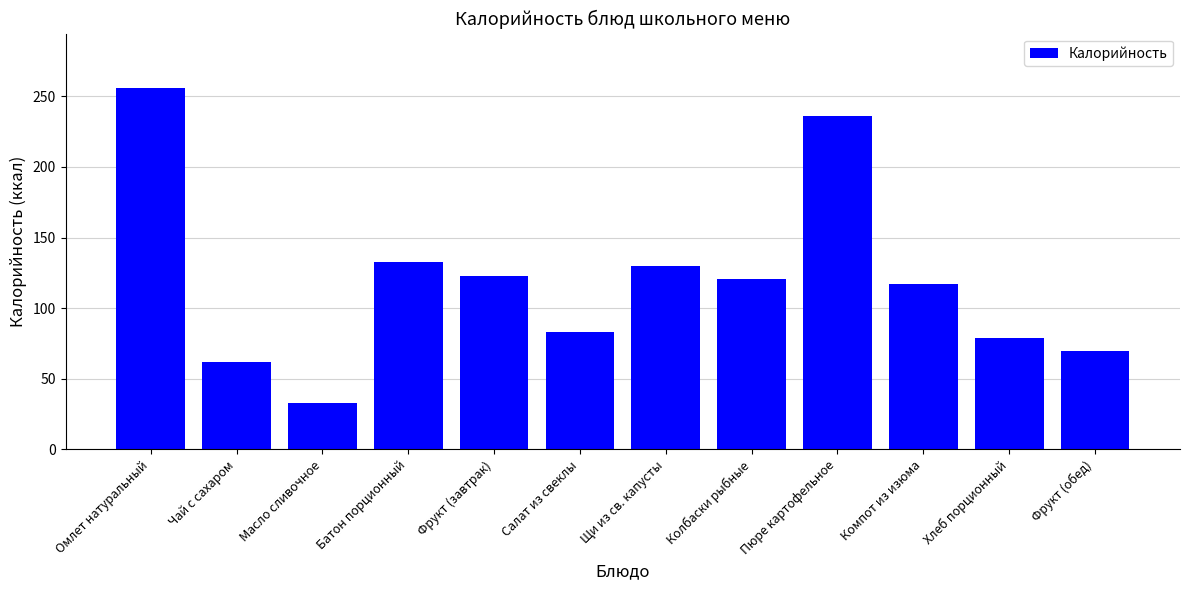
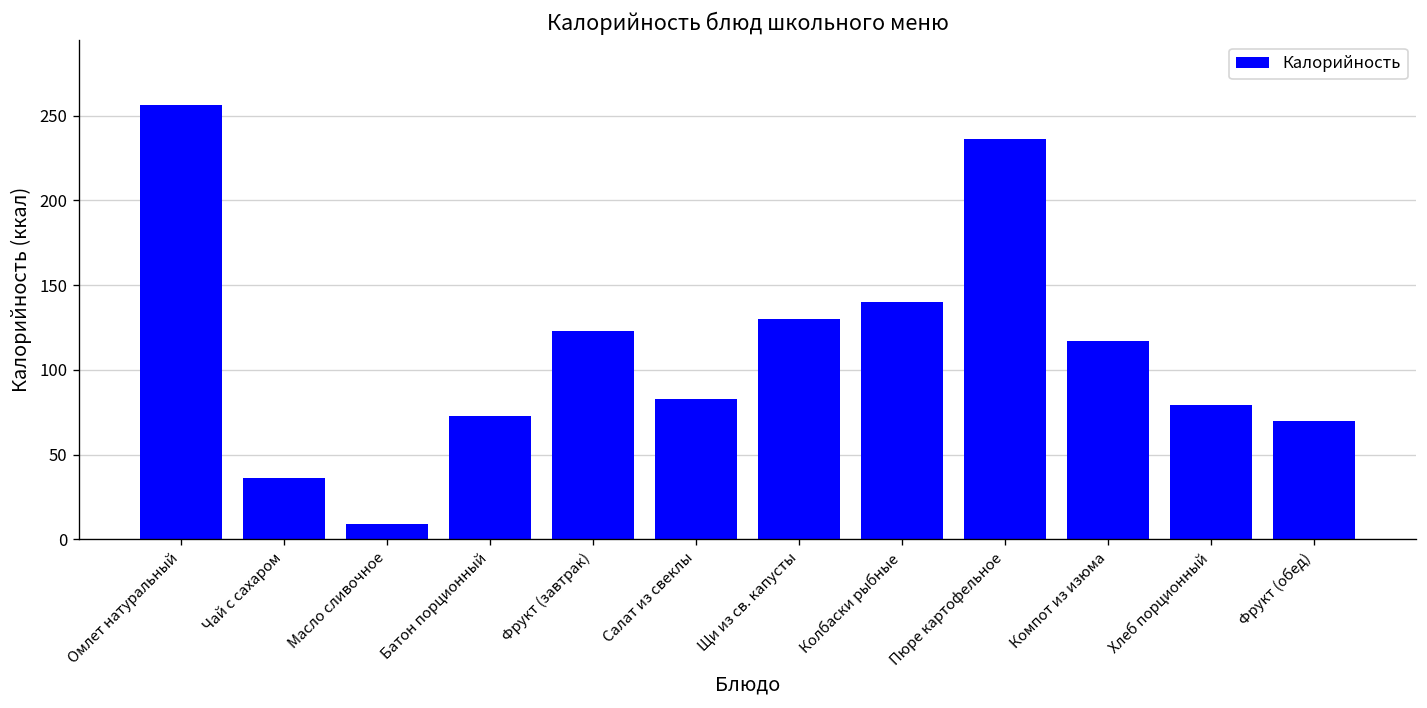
  {
    "Омлет натуральный": 256,
-   "Чай с сахаром": 62,
-   "Масло сливочное": 33,
-   "Батон порционный": 133,
+   "Чай с сахаром": 36,
+   "Масло сливочное": 9,
+   "Батон порционный": 73,
    "Фрукт (завтрак)": 123,
    "Салат из свеклы": 83,
    "Щи из св. капусты": 130,
-   "Колбаски рыбные": 121,
+   "Колбаски рыбные": 140,
    "Пюре картофельное": 236,
    "Компот из изюма": 117,
    "Хлеб порционный": 79,
    "Фрукт (обед)": 70
  }
